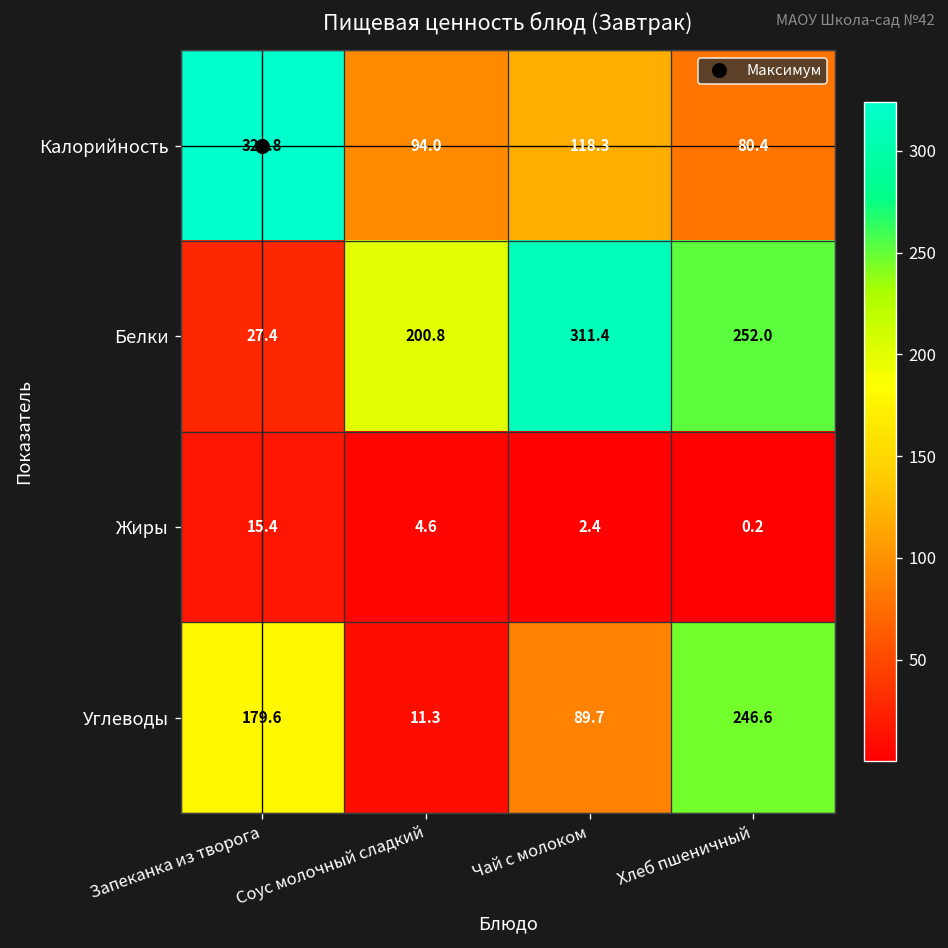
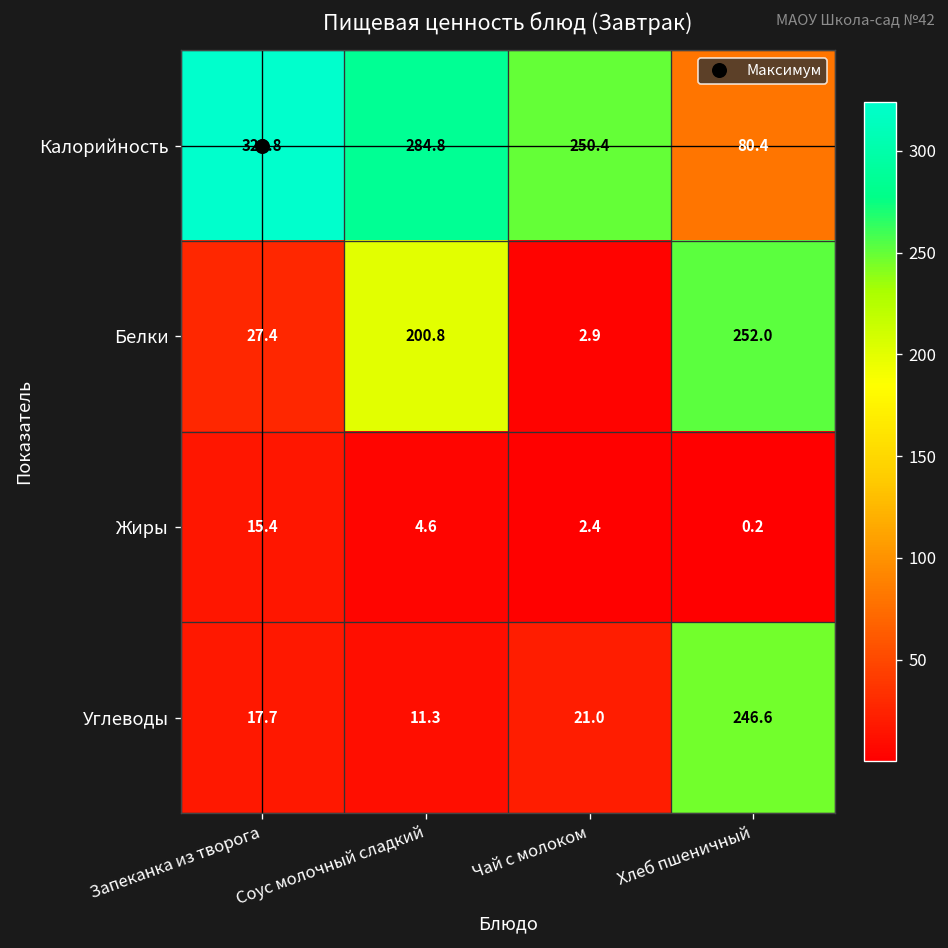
  {
    "Калорийность": {
-     "Соус молочный сладкий": 94.0,
-     "Чай с молоком": 118.3,
+     "Соус молочный сладкий": 284.8,
+     "Чай с молоком": 250.4,
      "Хлеб пшеничный": 80.4
    },
    "Белки": {
      "Запеканка из творога": 27.4,
      "Соус молочный сладкий": 200.8,
-     "Чай с молоком": 311.4,
+     "Чай с молоком": 2.9,
      "Хлеб пшеничный": 252.0
    },
    "Жиры": {
      "Запеканка из творога": 15.4,
      "Соус молочный сладкий": 4.6,
      "Чай с молоком": 2.4,
      "Хлеб пшеничный": 0.2
    },
    "Углеводы": {
-     "Запеканка из творога": 179.6,
+     "Запеканка из творога": 17.7,
      "Соус молочный сладкий": 11.3,
-     "Чай с молоком": 89.7,
+     "Чай с молоком": 21.0,
      "Хлеб пшеничный": 246.6
    }
  }
